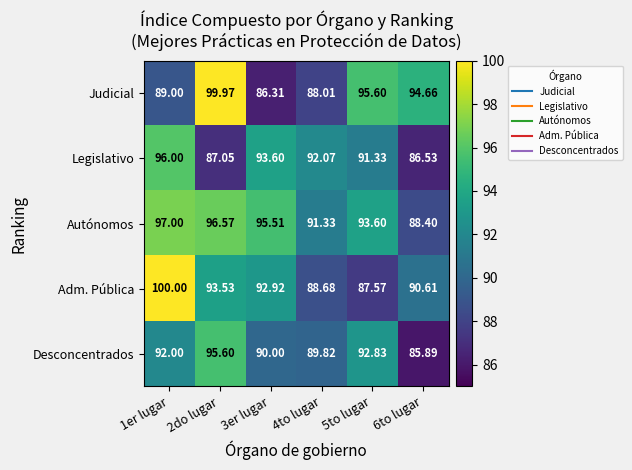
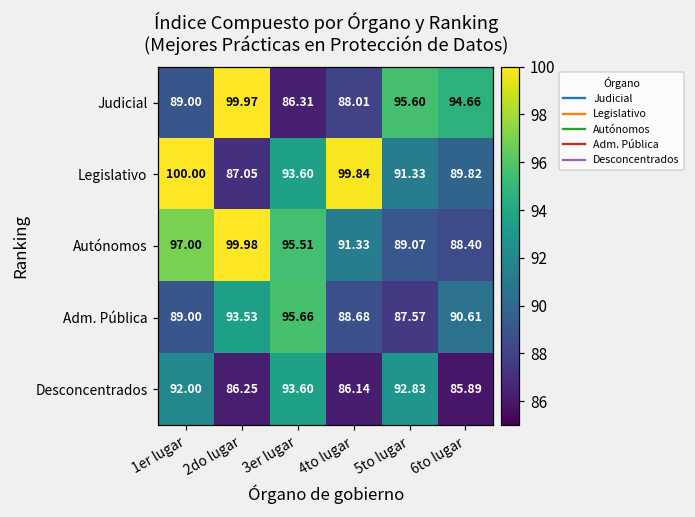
  {
    "Judicial": {
      "1er lugar": 89.00,
      "2do lugar": 99.97,
      "3er lugar": 86.31,
      "4to lugar": 88.01,
      "5to lugar": 95.60,
      "6to lugar": 94.66
    },
    "Legislativo": {
-     "1er lugar": 96.00,
+     "1er lugar": 100.00,
      "2do lugar": 87.05,
      "3er lugar": 93.60,
-     "4to lugar": 92.07,
+     "4to lugar": 99.84,
      "5to lugar": 91.33,
-     "6to lugar": 86.53
+     "6to lugar": 89.82
    },
    "Autónomos": {
      "1er lugar": 97.00,
-     "2do lugar": 96.57,
+     "2do lugar": 99.98,
      "3er lugar": 95.51,
      "4to lugar": 91.33,
-     "5to lugar": 93.60,
+     "5to lugar": 89.07,
      "6to lugar": 88.40
    },
    "Adm. Pública": {
-     "1er lugar": 100.00,
+     "1er lugar": 89.00,
      "2do lugar": 93.53,
-     "3er lugar": 92.92,
+     "3er lugar": 95.66,
      "4to lugar": 88.68,
      "5to lugar": 87.57,
      "6to lugar": 90.61
    },
    "Desconcentrados": {
      "1er lugar": 92.00,
-     "2do lugar": 95.60,
-     "3er lugar": 90.00,
-     "4to lugar": 89.82,
+     "2do lugar": 86.25,
+     "3er lugar": 93.60,
+     "4to lugar": 86.14,
      "5to lugar": 92.83,
      "6to lugar": 85.89
    }
  }
